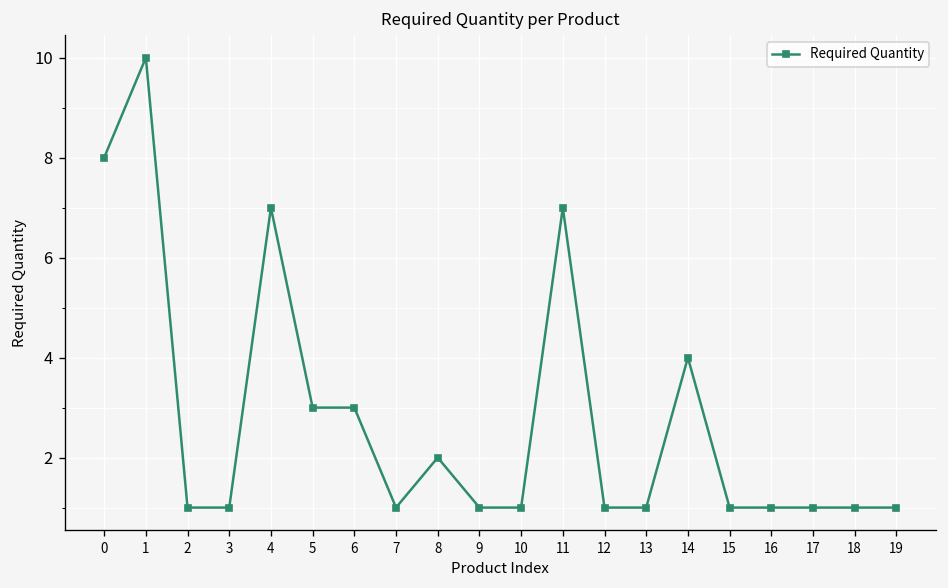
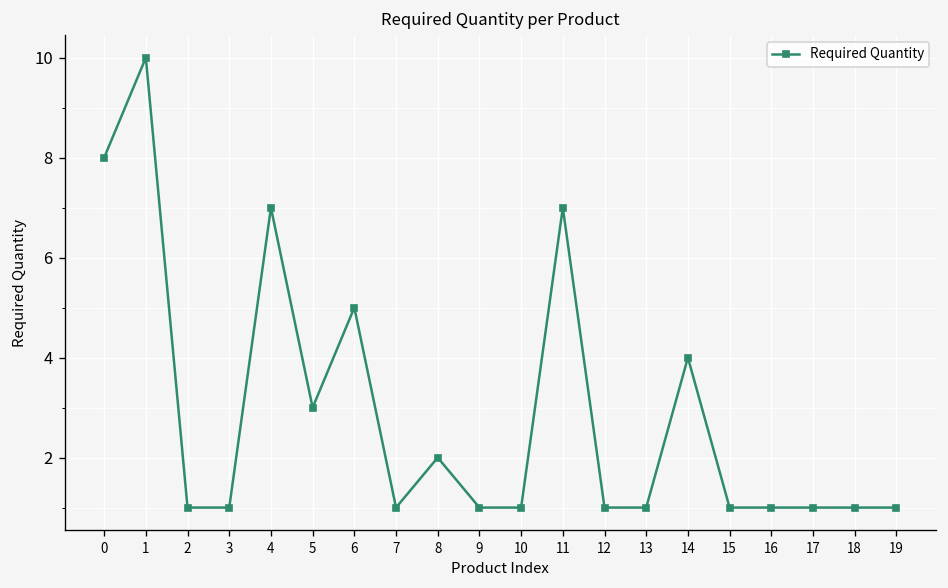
  {
    "0": 8,
    "1": 10,
    "2": 1,
    "3": 1,
    "4": 7,
    "5": 3,
-   "6": 3,
+   "6": 5,
    "7": 1,
    "8": 2,
    "9": 1,
    "10": 1,
    "11": 7,
    "12": 1,
    "13": 1,
    "14": 4,
    "15": 1,
    "16": 1,
    "17": 1,
    "18": 1,
    "19": 1
  }
